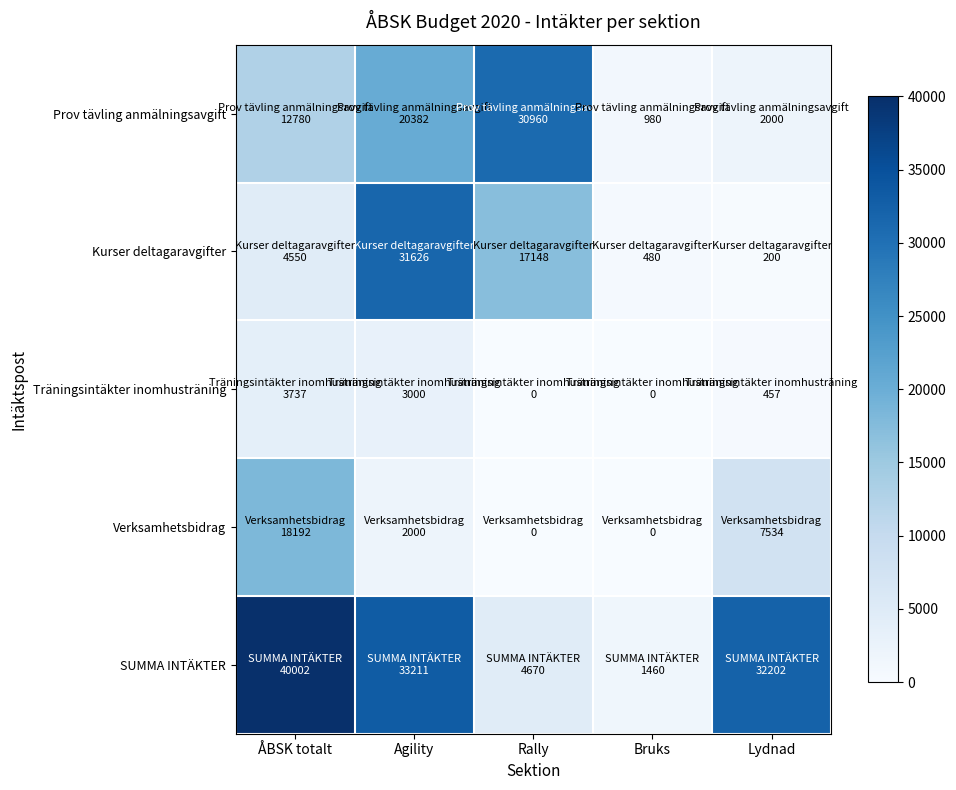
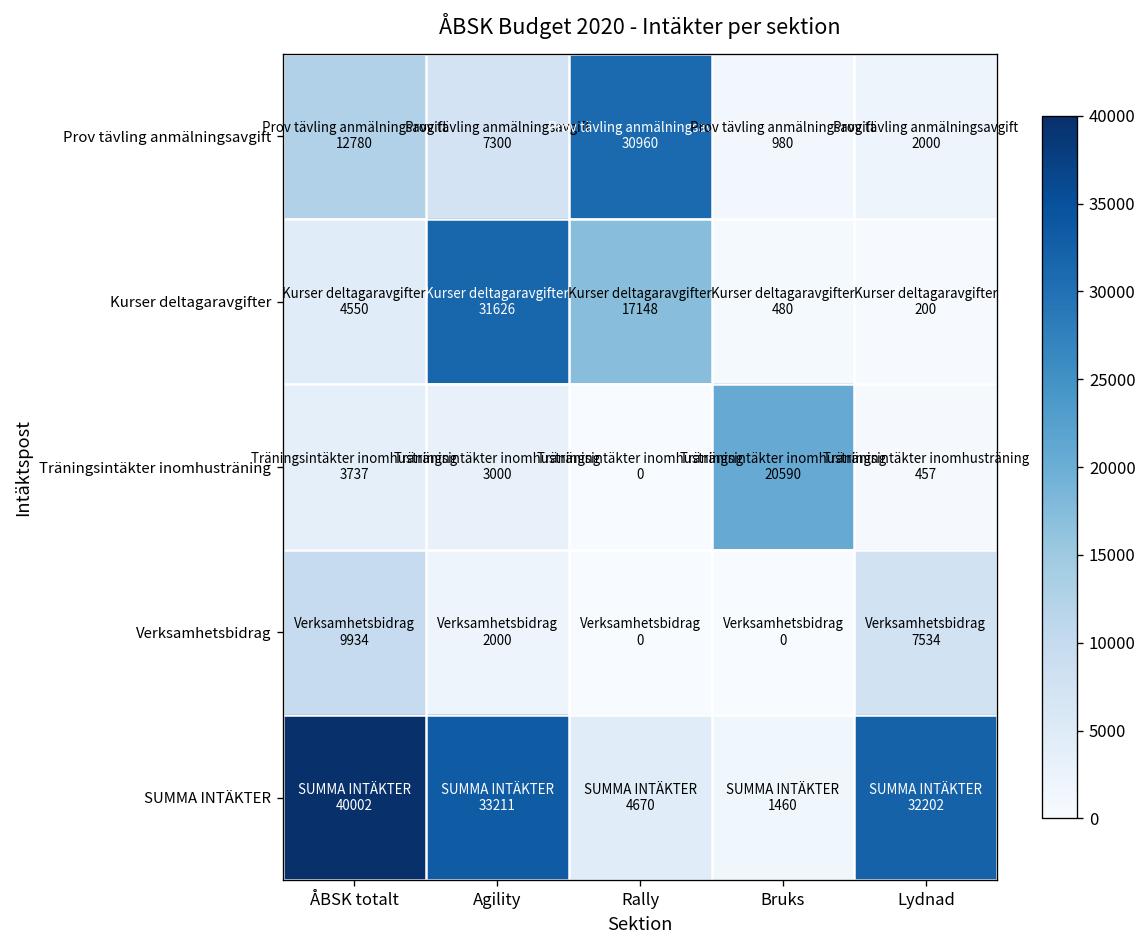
  {
    "Prov tävling anmälningsavgift": {
-     "Agility": 20382
+     "Agility": 7300
    },
    "Kurser deltagaravgifter": {
      "ÅBSK totalt": 4550,
      "Agility": 31626,
      "Rally": 17148,
      "Bruks": 480,
      "Lydnad": 200
    },
    "Träningsintäkter inomhusträning": {
-     "Bruks": 0
+     "Bruks": 20590
    },
    "Verksamhetsbidrag": {
-     "ÅBSK totalt": 18192,
+     "ÅBSK totalt": 9934,
      "Agility": 2000,
      "Rally": 0,
      "Bruks": 0,
      "Lydnad": 7534
    },
    "SUMMA INTÄKTER": {
      "ÅBSK totalt": 40002,
      "Agility": 33211,
      "Rally": 4670,
      "Bruks": 1460,
      "Lydnad": 32202
    }
  }
